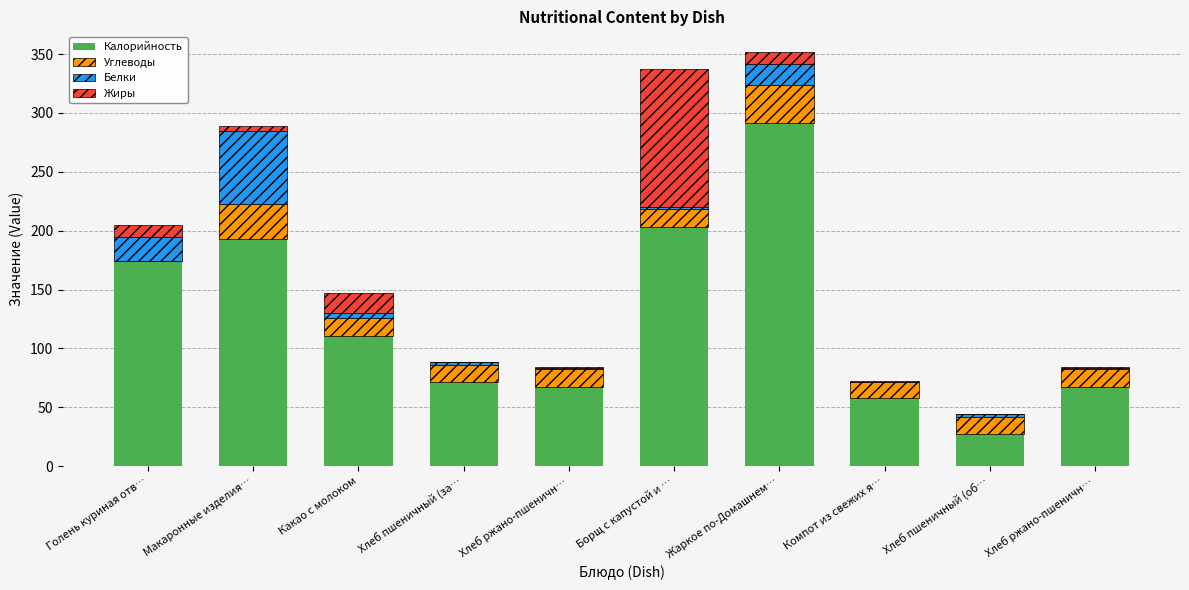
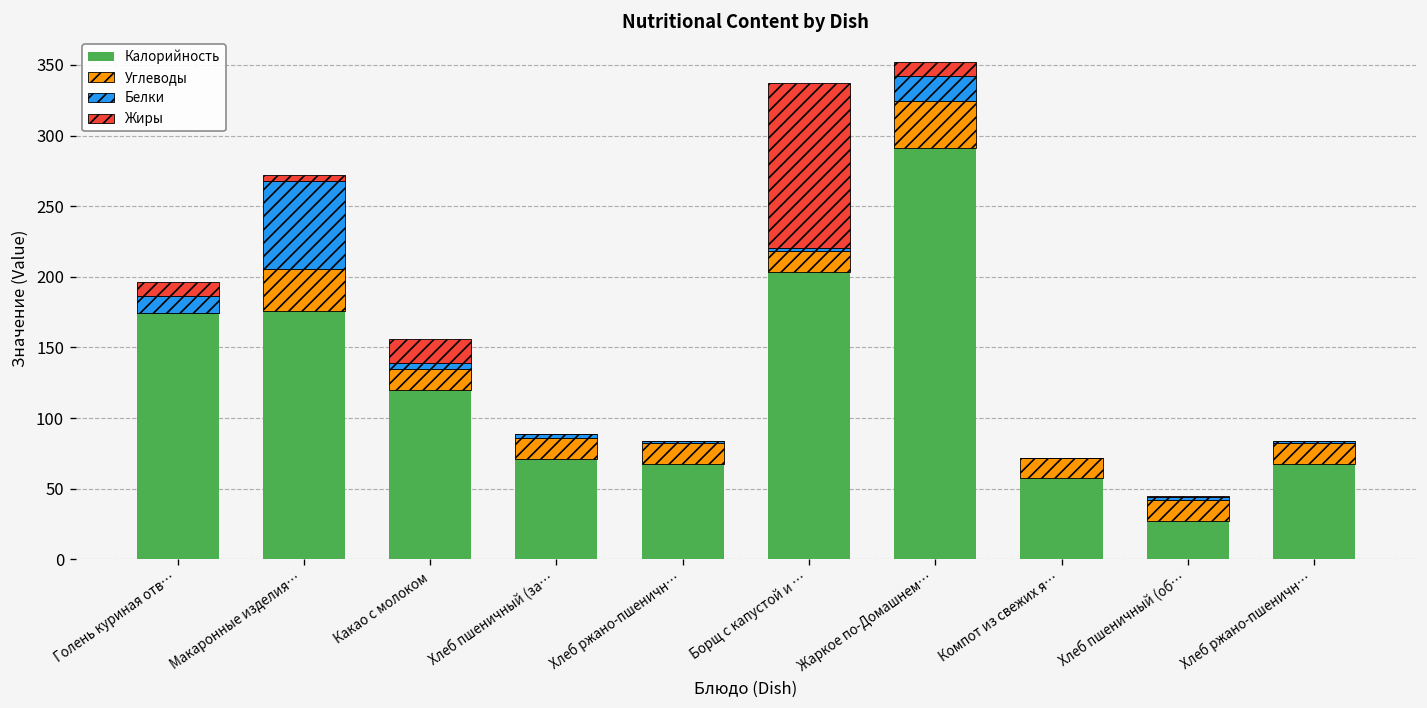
  {
    "Калорийность": {
      "Голень куриная отв…": 174,
-     "Макаронные изделия…": 193,
-     "Какао с молоком": 111,
+     "Макаронные изделия…": 176,
+     "Какао с молоком": 120,
      "Хлеб пшеничный (за…": 71,
      "Борщ с капустой и …": 203,
      "Жаркое по-Домашнем…": 291,
      "Компот из свежих я…": 58,
      "Хлеб пшеничный (об…": 27
    },
    "Углеводы": {
      "Макаронные изделия…": 30,
      "Какао с молоком": 15,
      "Хлеб пшеничный (за…": 15,
      "Борщ с капустой и …": 15,
      "Жаркое по-Домашнем…": 33,
      "Компот из свежих я…": 14,
      "Хлеб пшеничный (об…": 15
    },
    "Белки": {
-     "Голень куриная отв…": 20,
+     "Голень куриная отв…": 12,
      "Макаронные изделия…": 62,
      "Какао с молоком": 4,
      "Хлеб пшеничный (за…": 2,
      "Борщ с капустой и …": 2,
      "Жаркое по-Домашнем…": 18,
      "Хлеб пшеничный (об…": 2
    },
    "Жиры": {
      "Голень куриная отв…": 10,
      "Макаронные изделия…": 4,
      "Какао с молоком": 17,
      "Борщ с капустой и …": 117,
      "Жаркое по-Домашнем…": 10
    }
  }
